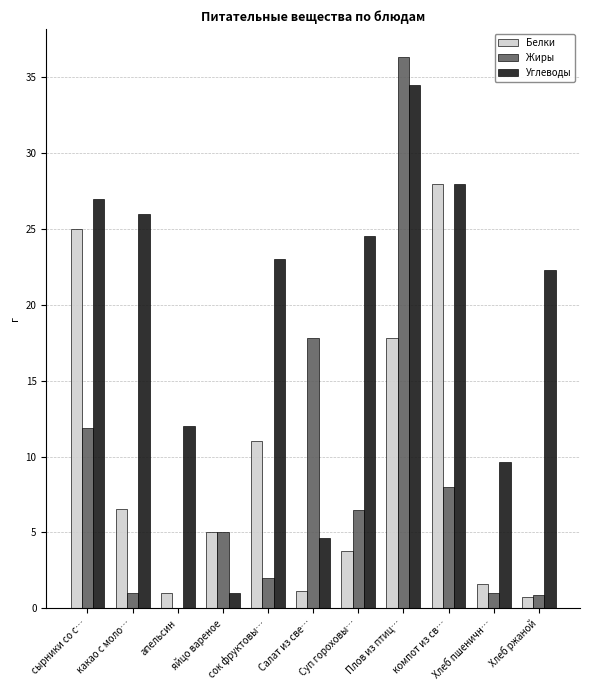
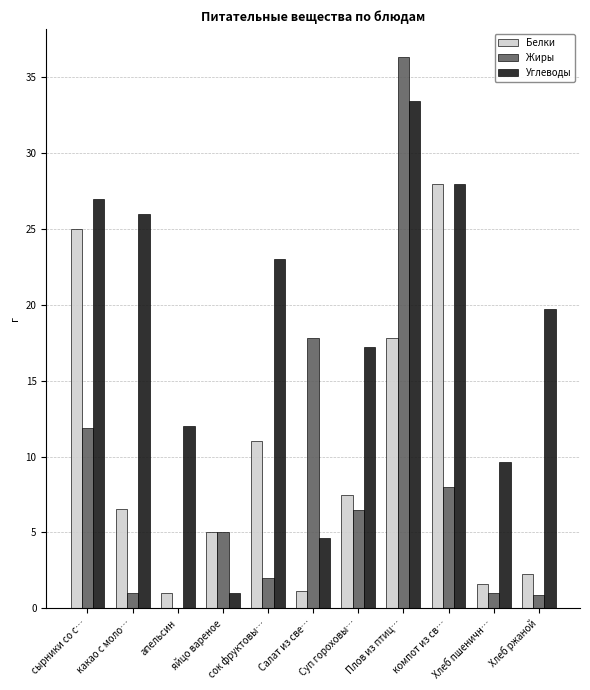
  {
    "Белки": {
      "сырники со с…": 25.0,
      "какао с моло…": 6.6,
      "апельсин": 1.0,
      "яйцо вареное": 5.0,
      "сок фруктовы…": 11.0,
      "Салат из све…": 1.1,
-     "Суп гороховы…": 3.8,
+     "Суп гороховы…": 7.5,
      "Плов из птиц…": 17.8,
      "компот из св…": 28.0,
      "Хлеб пшеничн…": 1.6,
-     "Хлеб ржаной": 0.7
+     "Хлеб ржаной": 2.2
    },
    "Жиры": {
      "сырники со с…": 11.9,
      "какао с моло…": 1.0,
      "апельсин": 0.0,
      "яйцо вареное": 5.0,
      "сок фруктовы…": 2.0,
      "Салат из све…": 17.8,
      "Суп гороховы…": 6.5,
      "Плов из птиц…": 36.4,
      "компот из св…": 8.0,
      "Хлеб пшеничн…": 1.0,
      "Хлеб ржаной": 0.9
    },
    "Углеводы": {
      "сырники со с…": 27.0,
      "какао с моло…": 26.0,
      "апельсин": 12.0,
      "яйцо вареное": 1.0,
      "сок фруктовы…": 23.0,
      "Салат из све…": 4.6,
-     "Суп гороховы…": 24.6,
-     "Плов из птиц…": 34.5,
+     "Суп гороховы…": 17.3,
+     "Плов из птиц…": 33.5,
      "компот из св…": 28.0,
      "Хлеб пшеничн…": 9.7,
-     "Хлеб ржаной": 22.3
+     "Хлеб ржаной": 19.8
    }
  }
